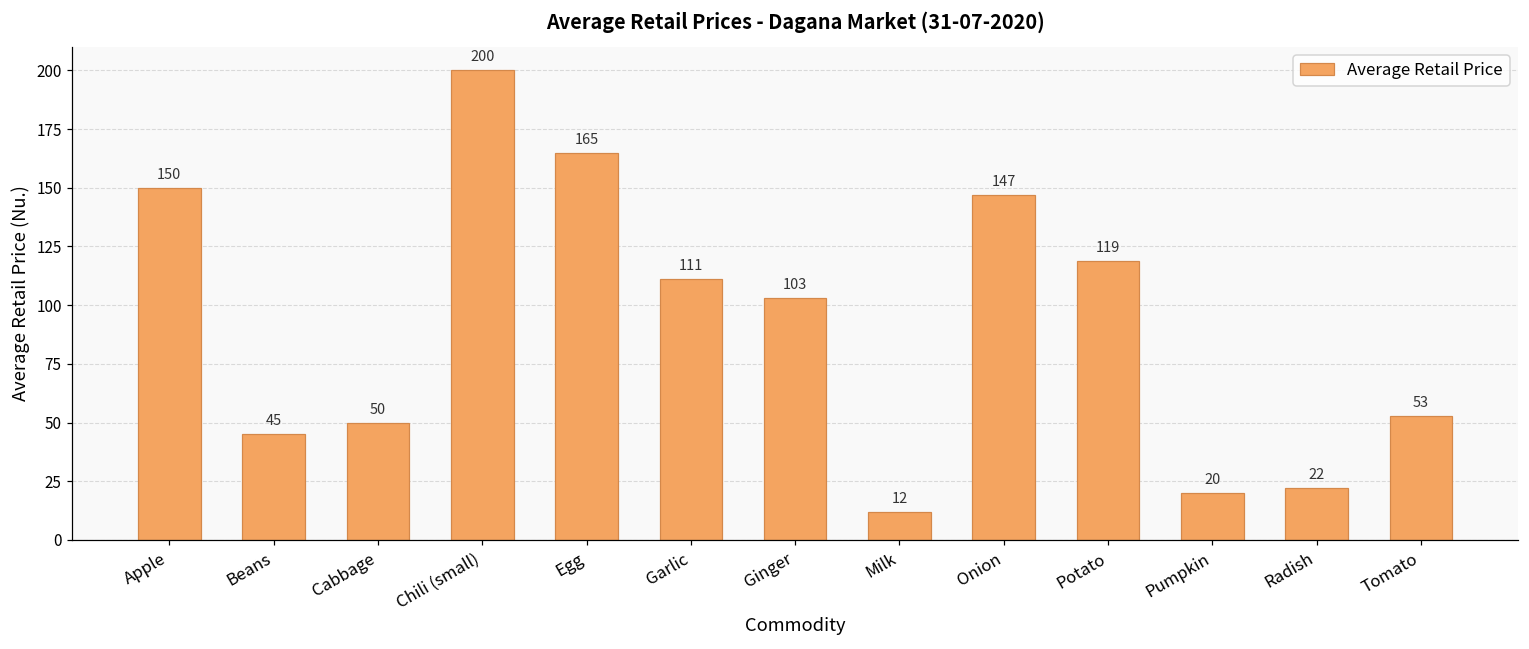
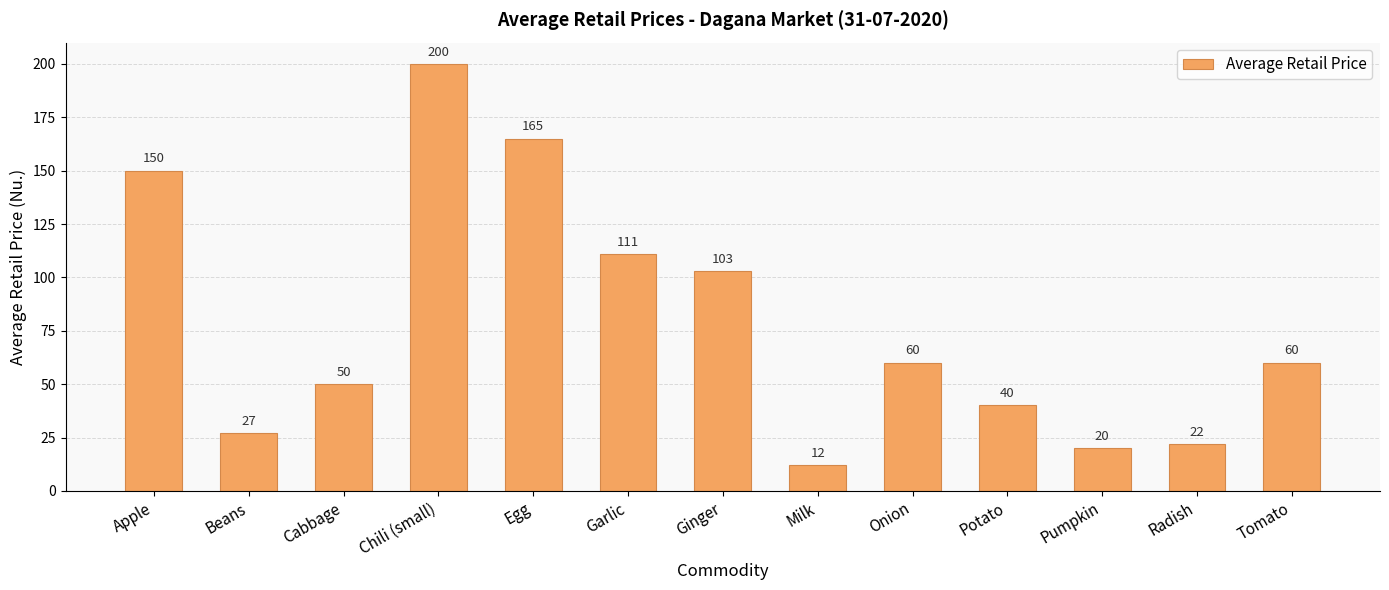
  {
    "Apple": 150,
-   "Beans": 45,
+   "Beans": 27,
    "Cabbage": 50,
    "Chili (small)": 200,
    "Egg": 165,
    "Garlic": 111,
    "Ginger": 103,
    "Milk": 12,
-   "Onion": 147,
-   "Potato": 119,
+   "Onion": 60,
+   "Potato": 40,
    "Pumpkin": 20,
    "Radish": 22,
-   "Tomato": 53
+   "Tomato": 60
  }
